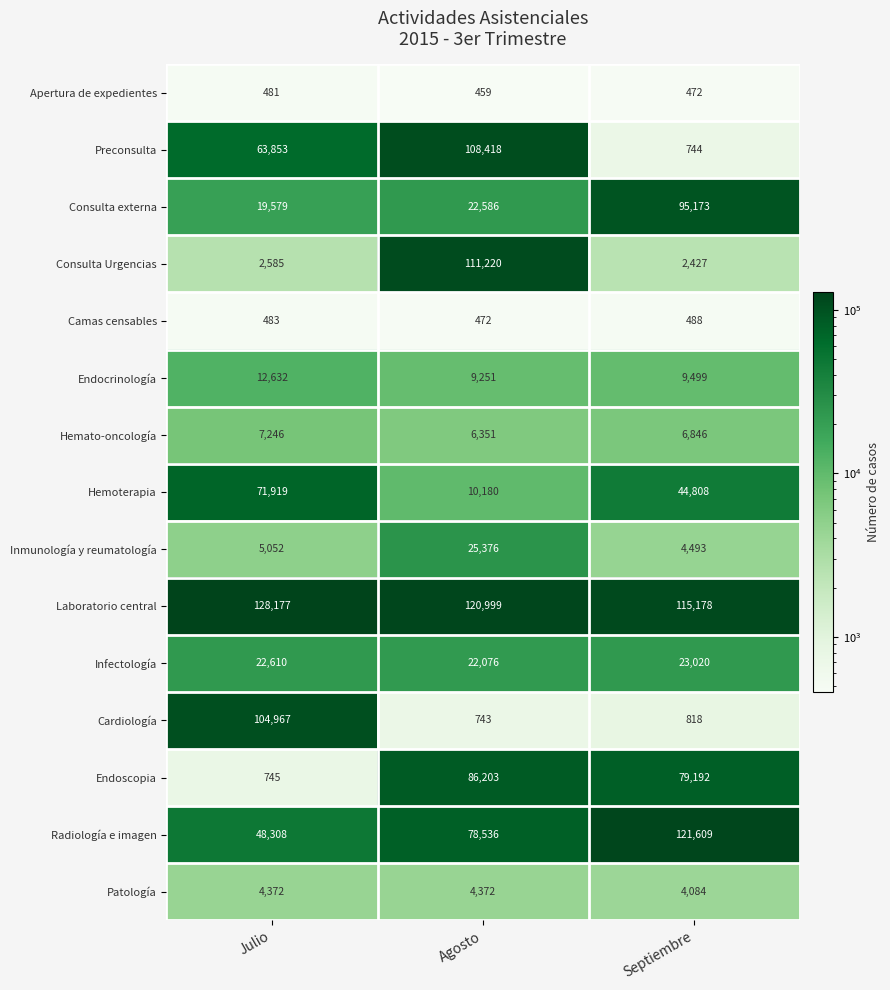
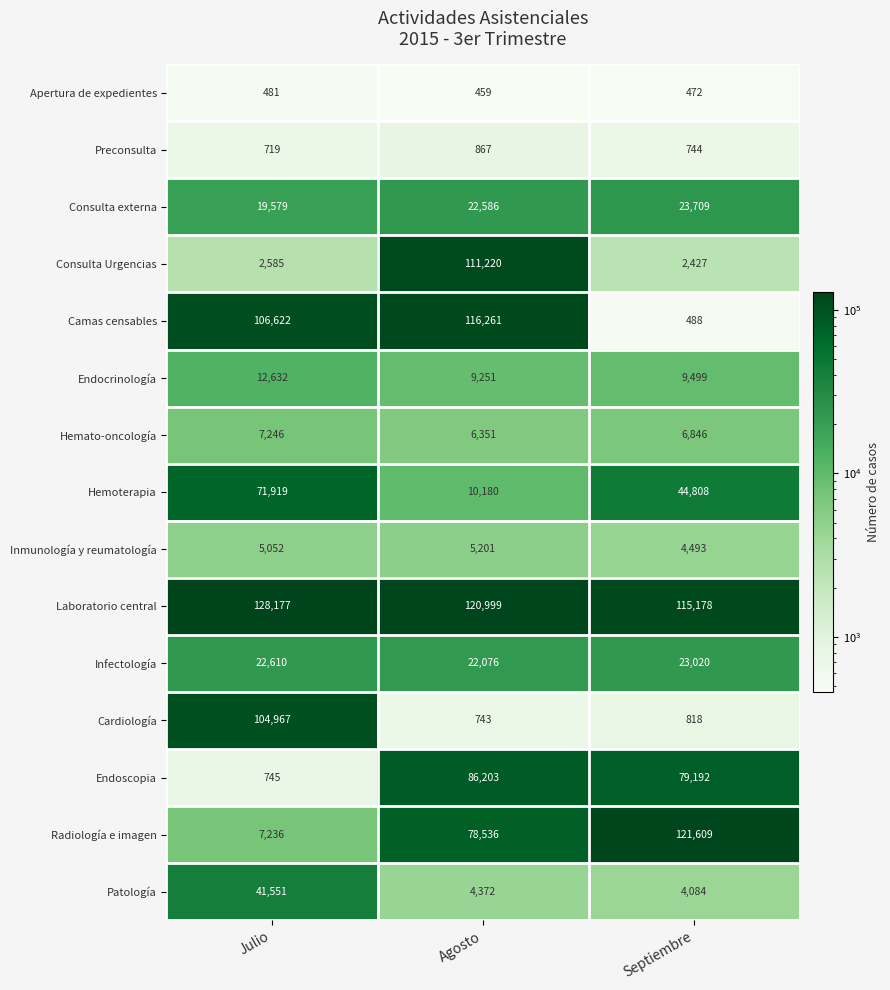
  {
    "Apertura de expedientes": {
      "Julio": "481",
      "Agosto": "459",
      "Septiembre": "472"
    },
    "Preconsulta": {
-     "Julio": "63,853",
-     "Agosto": "108,418",
+     "Julio": "719",
+     "Agosto": "867",
      "Septiembre": "744"
    },
    "Consulta externa": {
      "Julio": "19,579",
      "Agosto": "22,586",
-     "Septiembre": "95,173"
+     "Septiembre": "23,709"
    },
    "Consulta Urgencias": {
      "Julio": "2,585",
      "Agosto": "111,220",
      "Septiembre": "2,427"
    },
    "Camas censables": {
-     "Julio": "483",
-     "Agosto": "472",
+     "Julio": "106,622",
+     "Agosto": "116,261",
      "Septiembre": "488"
    },
    "Endocrinología": {
      "Julio": "12,632",
      "Agosto": "9,251",
      "Septiembre": "9,499"
    },
    "Hemato-oncología": {
      "Julio": "7,246",
      "Agosto": "6,351",
      "Septiembre": "6,846"
    },
    "Hemoterapia": {
      "Julio": "71,919",
      "Agosto": "10,180",
      "Septiembre": "44,808"
    },
    "Inmunología y reumatología": {
      "Julio": "5,052",
-     "Agosto": "25,376",
+     "Agosto": "5,201",
      "Septiembre": "4,493"
    },
    "Laboratorio central": {
      "Julio": "128,177",
      "Agosto": "120,999",
      "Septiembre": "115,178"
    },
    "Infectología": {
      "Julio": "22,610",
      "Agosto": "22,076",
      "Septiembre": "23,020"
    },
    "Cardiología": {
      "Julio": "104,967",
      "Agosto": "743",
      "Septiembre": "818"
    },
    "Endoscopia": {
      "Julio": "745",
      "Agosto": "86,203",
      "Septiembre": "79,192"
    },
    "Radiología e imagen": {
-     "Julio": "48,308",
+     "Julio": "7,236",
      "Agosto": "78,536",
      "Septiembre": "121,609"
    },
    "Patología": {
-     "Julio": "4,372",
+     "Julio": "41,551",
      "Agosto": "4,372",
      "Septiembre": "4,084"
    }
  }
